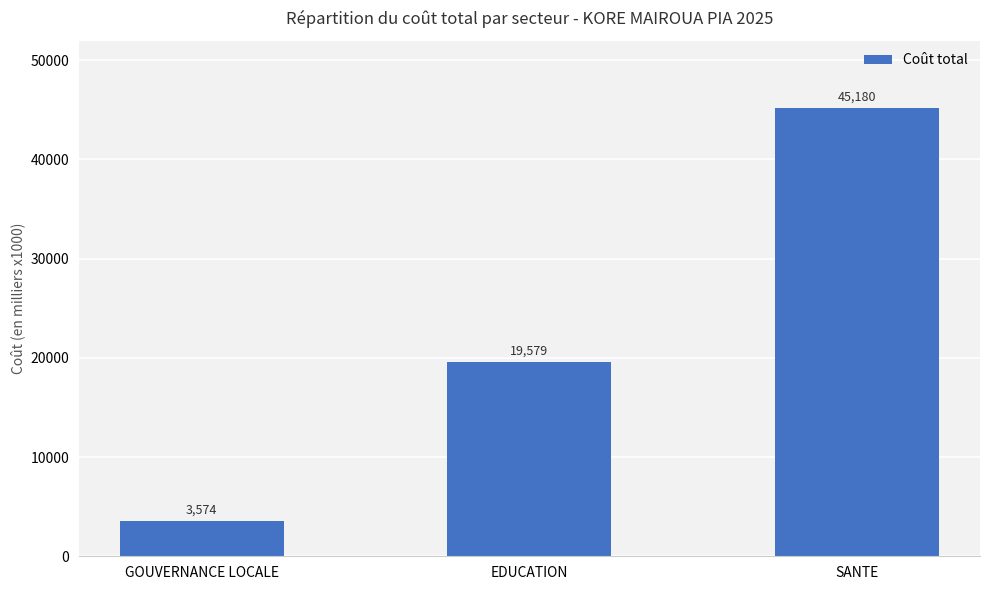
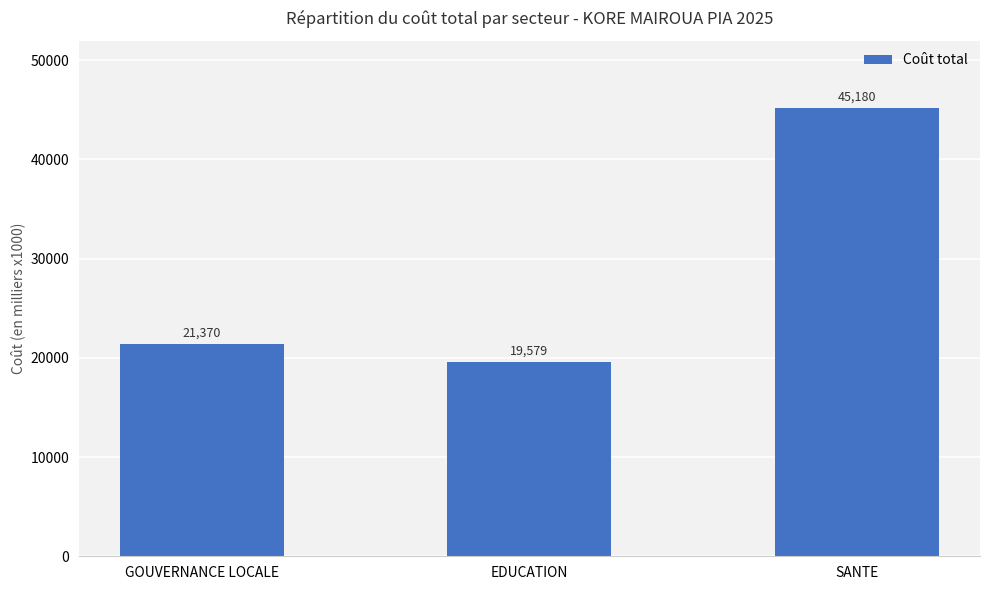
  {
-   "GOUVERNANCE LOCALE": "3,574",
+   "GOUVERNANCE LOCALE": "21,370",
    "EDUCATION": "19,579",
    "SANTE": "45,180"
  }
